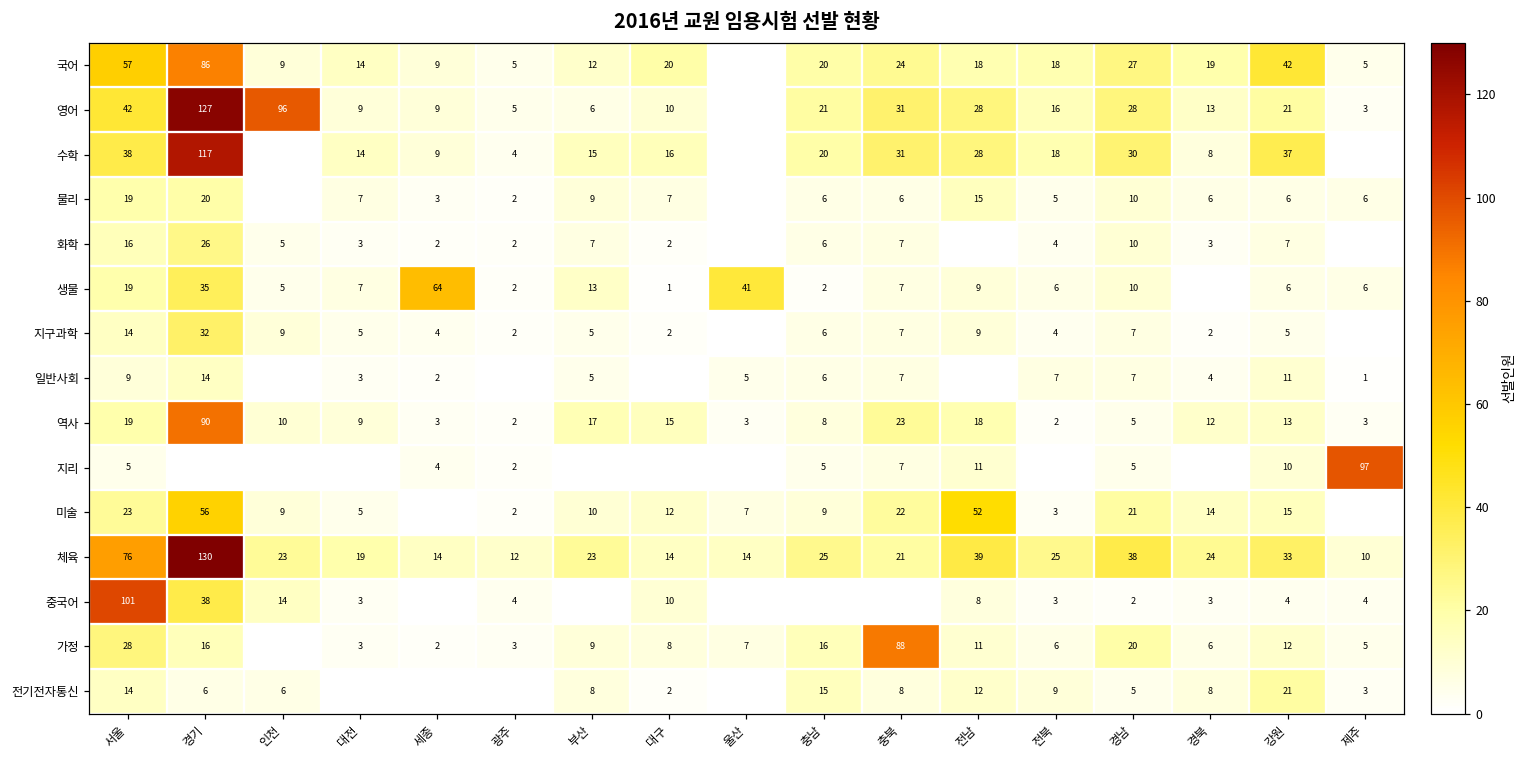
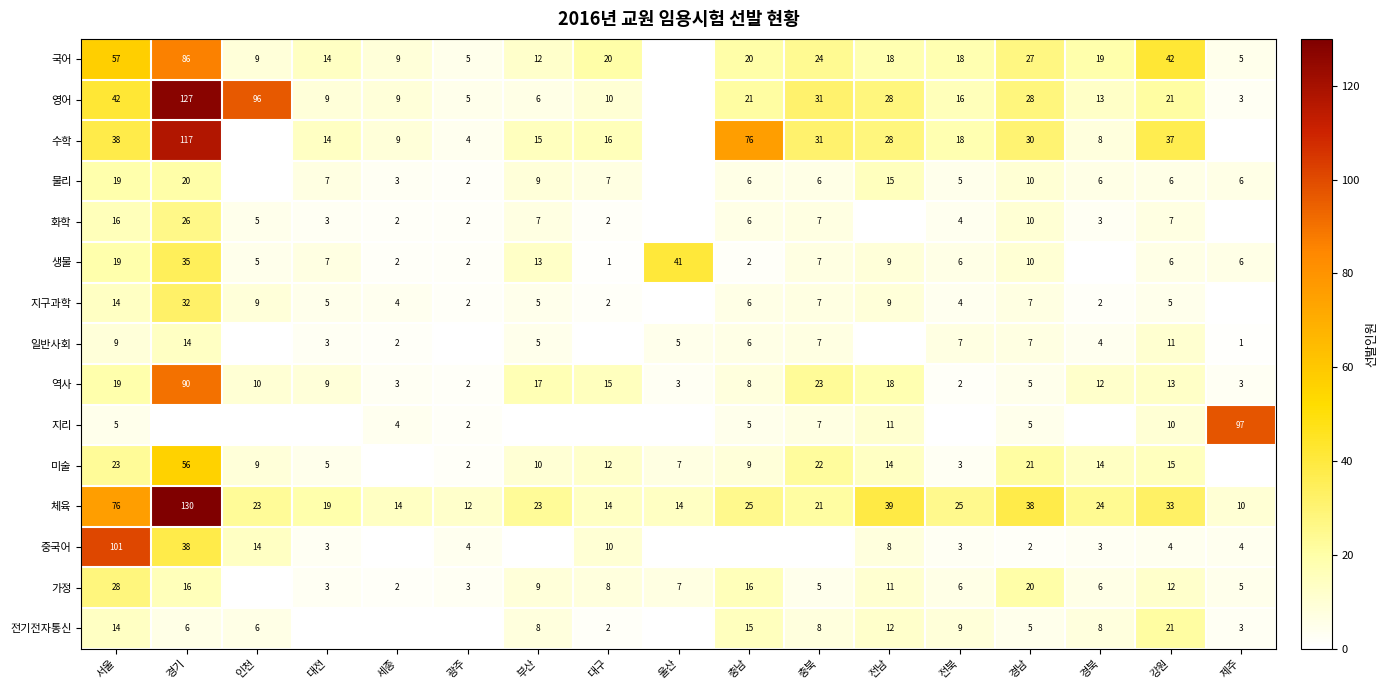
  {
    "수학": {
      "서울": 38,
      "경기": 117,
      "대전": 14,
      "세종": 9,
      "광주": 4,
      "부산": 15,
      "대구": 16,
-     "충남": 20,
+     "충남": 76,
      "충북": 31,
      "전남": 28,
      "전북": 18,
      "경남": 30,
      "경북": 8,
      "강원": 37
    },
    "생물": {
      "서울": 19,
      "경기": 35,
      "인천": 5,
      "대전": 7,
-     "세종": 64,
+     "세종": 2,
      "광주": 2,
      "부산": 13,
      "대구": 1,
      "울산": 41,
      "충남": 2,
      "충북": 7,
      "전남": 9,
      "전북": 6,
      "경남": 10,
      "강원": 6,
      "제주": 6
    },
    "미술": {
      "서울": 23,
      "경기": 56,
      "인천": 9,
      "대전": 5,
      "광주": 2,
      "부산": 10,
      "대구": 12,
      "울산": 7,
      "충남": 9,
      "충북": 22,
-     "전남": 52,
+     "전남": 14,
      "전북": 3,
      "경남": 21,
      "경북": 14,
      "강원": 15
    },
    "가정": {
      "서울": 28,
      "경기": 16,
      "대전": 3,
      "세종": 2,
      "광주": 3,
      "부산": 9,
      "대구": 8,
      "울산": 7,
      "충남": 16,
-     "충북": 88,
+     "충북": 5,
      "전남": 11,
      "전북": 6,
      "경남": 20,
      "경북": 6,
      "강원": 12,
      "제주": 5
    }
  }
